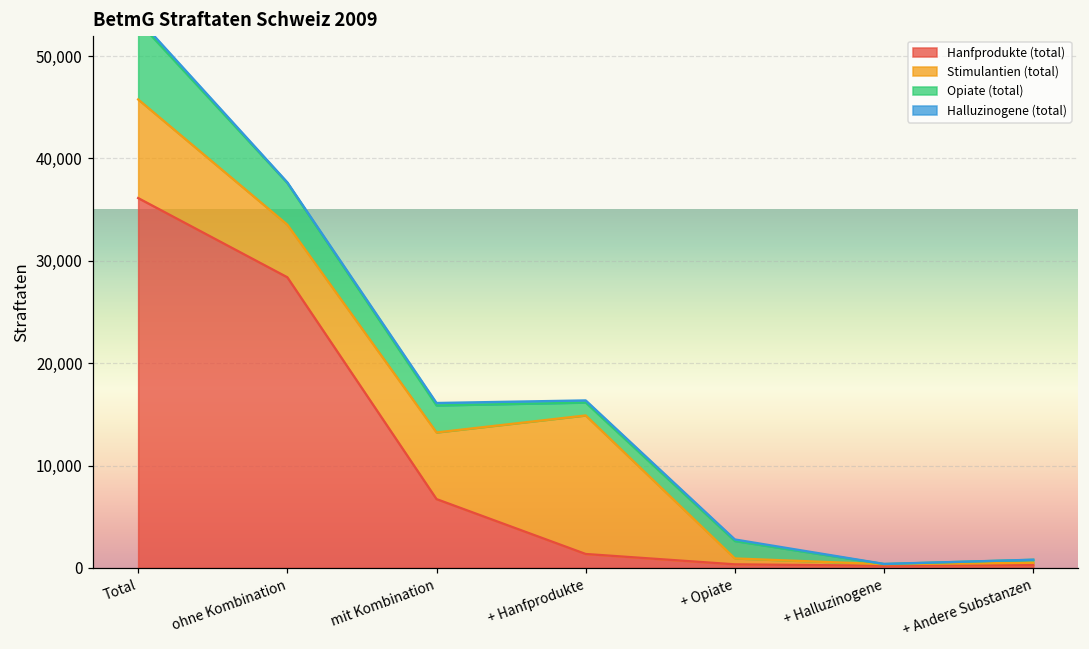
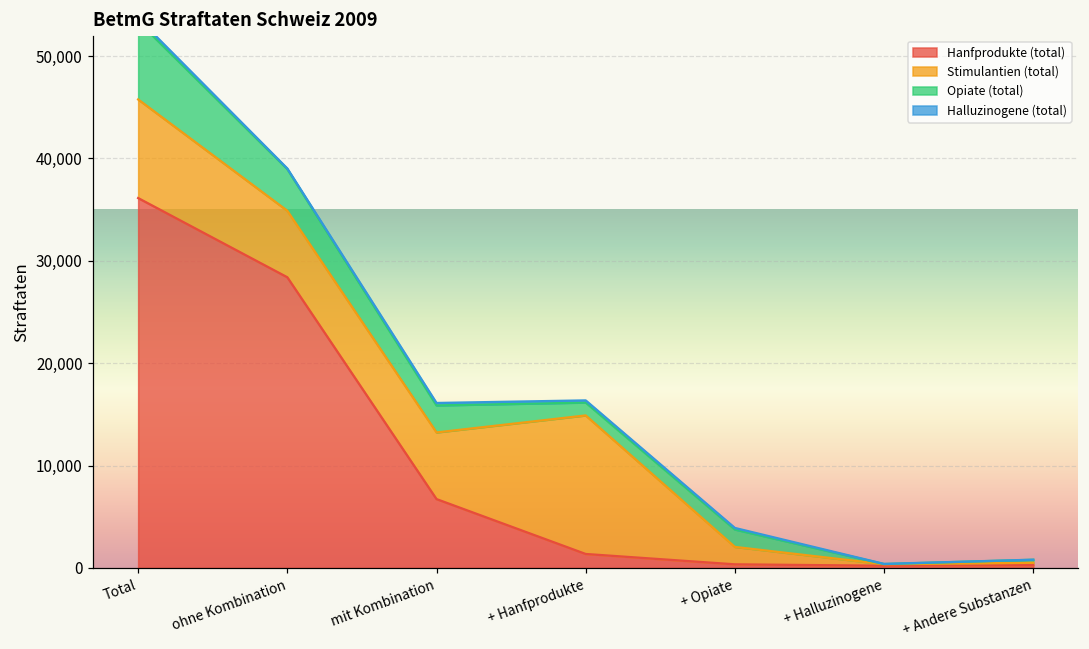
  {
    "Hanfprodukte (total)": {
      "Total": "36,000",
      "ohne Kombination": "28,000",
      "mit Kombination": "7,000",
      "+ Hanfprodukte": "1,000",
      "+ Opiate": "0"
    },
    "Stimulantien (total)": {
      "Total": "10,000",
-     "ohne Kombination": "5,000",
+     "ohne Kombination": "6,000",
      "mit Kombination": "7,000",
      "+ Hanfprodukte": "14,000",
-     "+ Opiate": "1,000"
+     "+ Opiate": "2,000"
    }
  }
